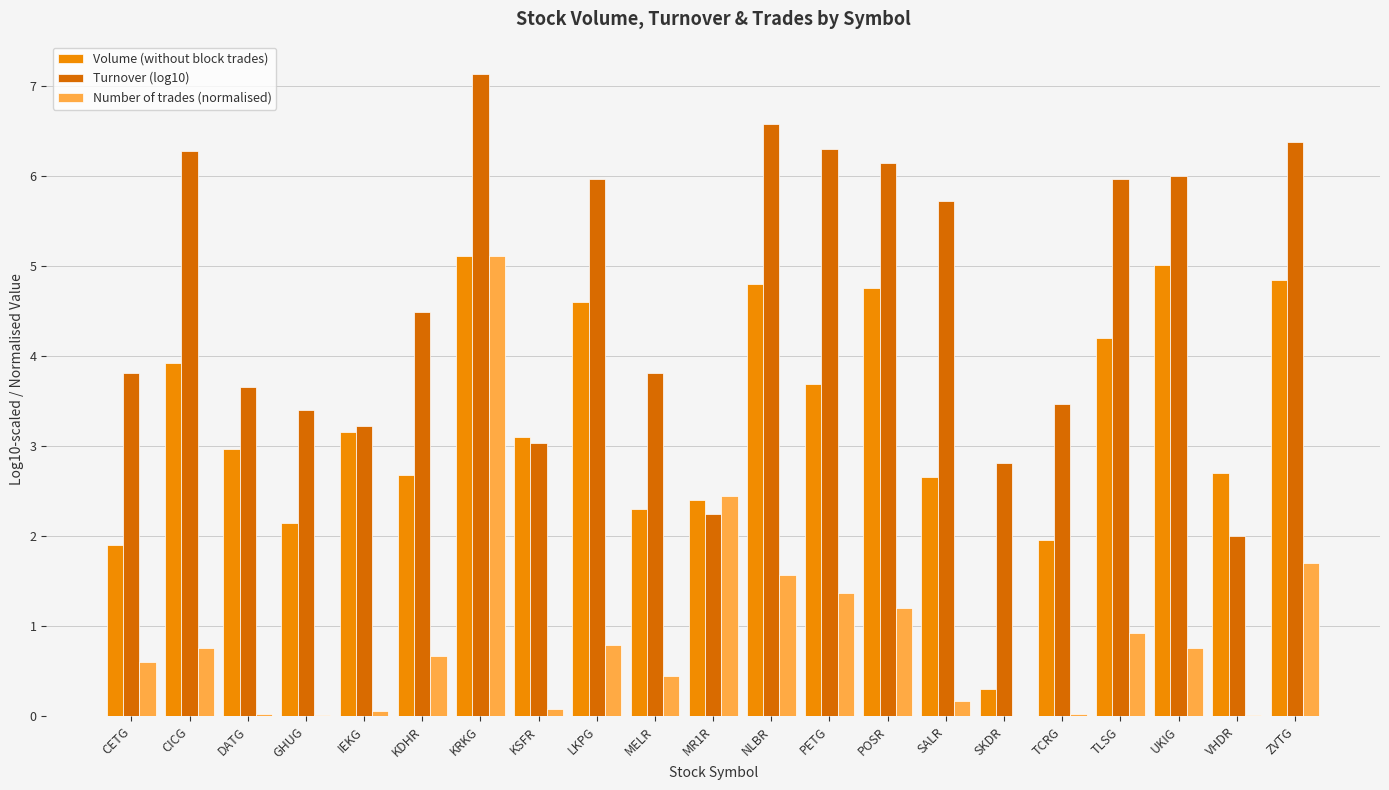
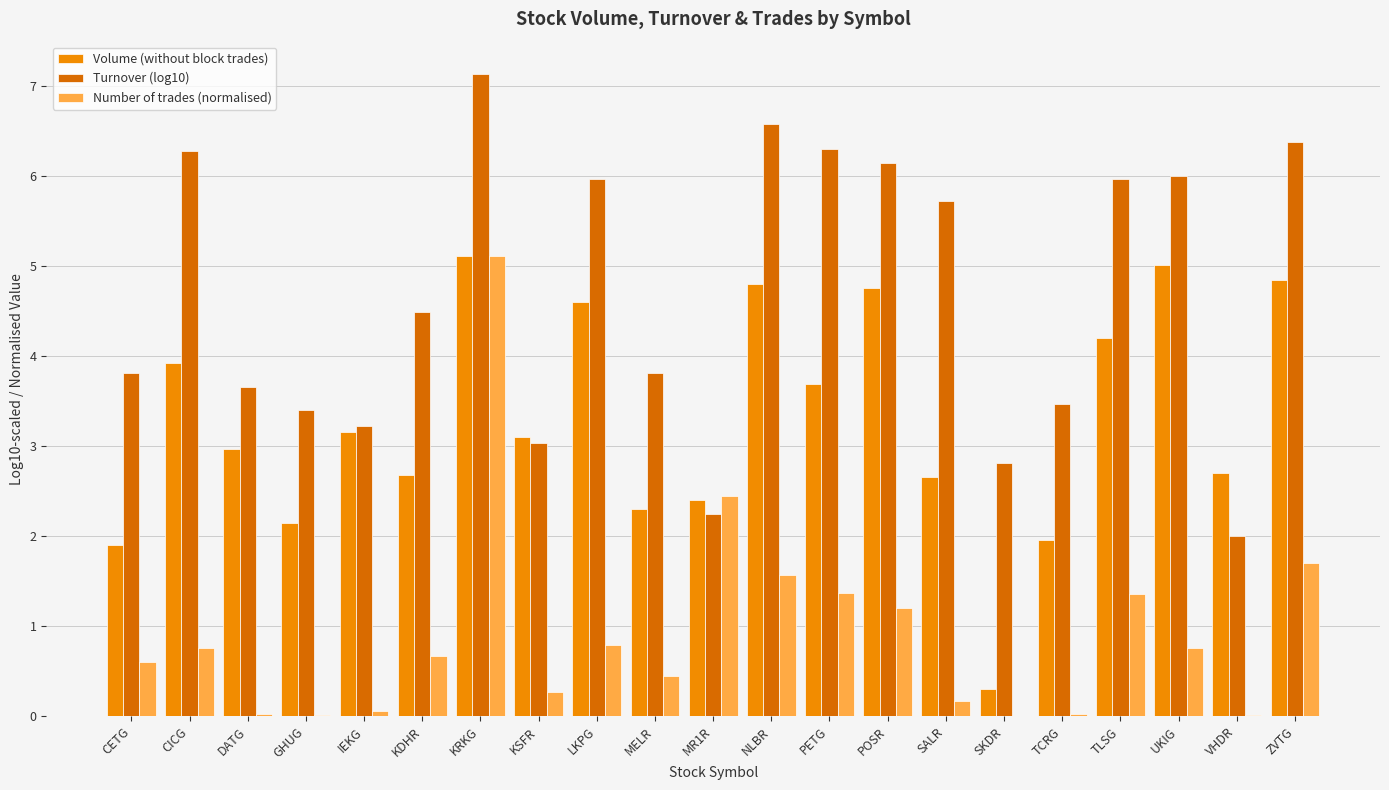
  {
    "Number of trades (normalised)": {
      "CETG": 0.6,
      "CICG": 0.8,
      "IEKG": 0.1,
      "KDHR": 0.7,
      "KRKG": 5.1,
-     "KSFR": 0.1,
+     "KSFR": 0.3,
      "LKPG": 0.8,
      "MELR": 0.5,
      "MR1R": 2.4,
      "NLBR": 1.6,
      "PETG": 1.4,
      "POSR": 1.2,
      "SALR": 0.2,
-     "TLSG": 0.9,
+     "TLSG": 1.4,
      "UKIG": 0.8,
      "ZVTG": 1.7
    }
  }
